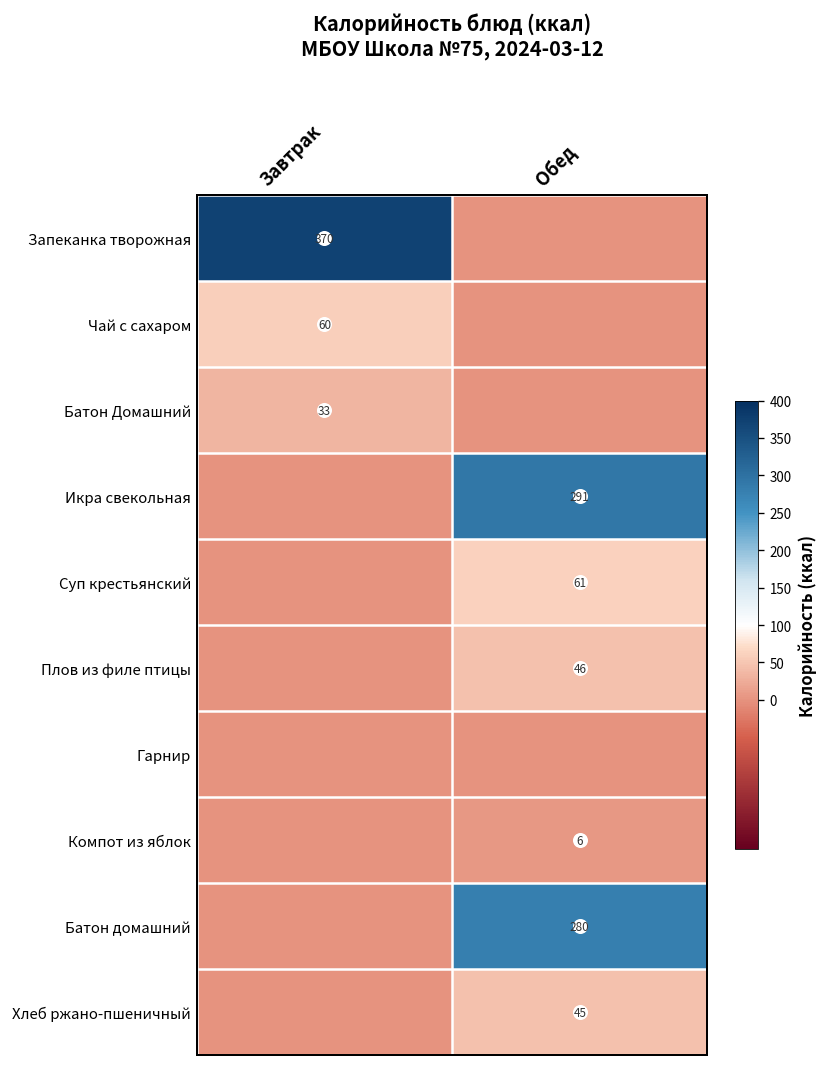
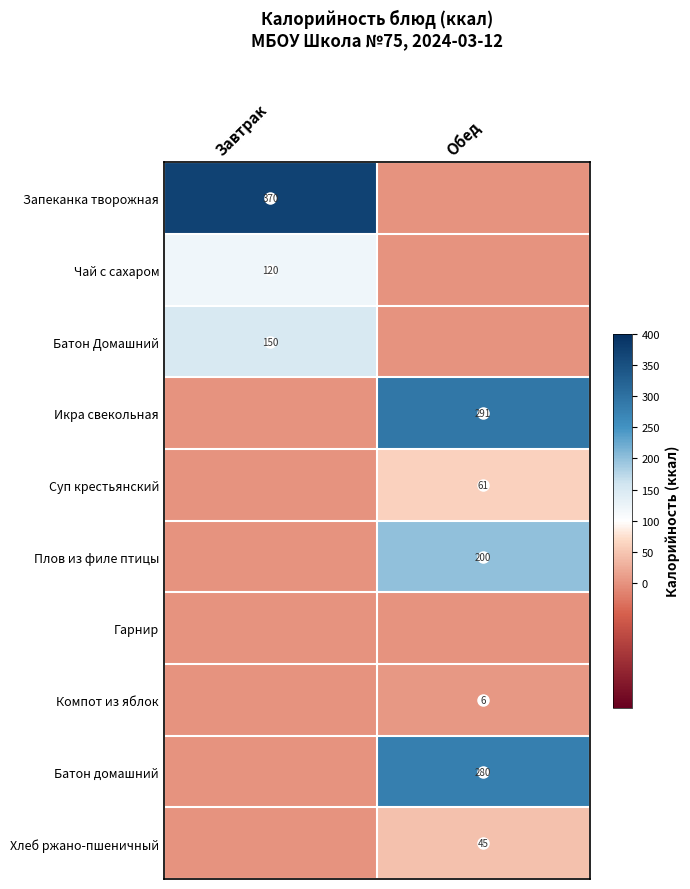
  {
    "Чай с сахаром": {
-     "Завтрак": 60
+     "Завтрак": 120
    },
    "Батон Домашний": {
-     "Завтрак": 33
+     "Завтрак": 150
    },
    "Плов из филе птицы": {
-     "Обед": 46
+     "Обед": 200
    }
  }
